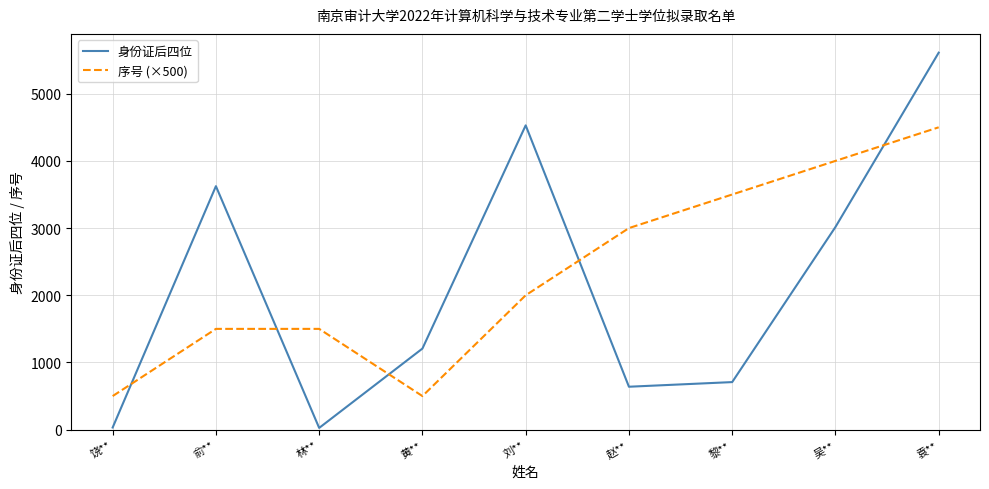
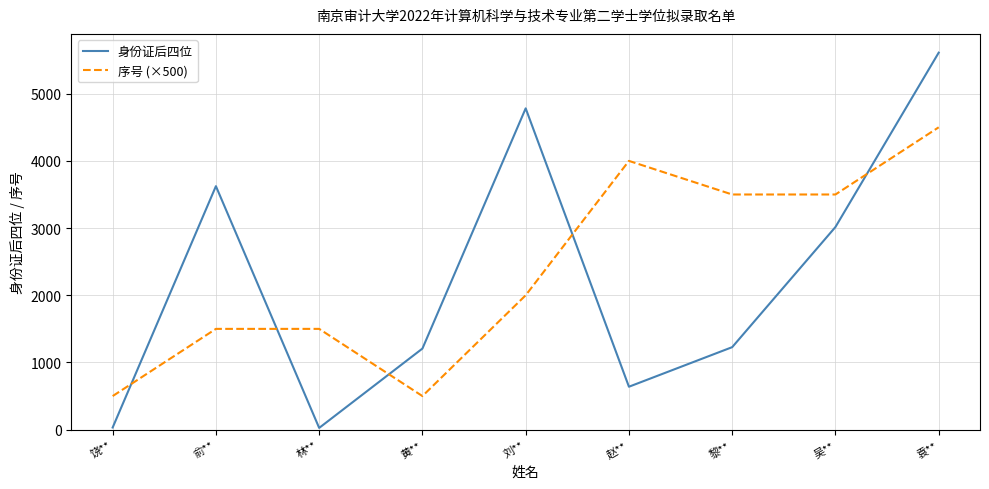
  {
    "身份证后四位": {
      "饶**": 0,
      "俞**": 3600,
      "林**": 0,
      "黄**": 1200,
-     "刘**": 4500,
+     "刘**": 4800,
      "赵**": 600,
-     "黎**": 700,
+     "黎**": 1200,
      "吴**": 3000,
      "袁**": 5600
    },
    "序号 (×500)": {
      "饶**": 500,
      "俞**": 1500,
      "林**": 1500,
      "黄**": 500,
      "刘**": 2000,
-     "赵**": 3000,
+     "赵**": 4000,
      "黎**": 3500,
-     "吴**": 4000,
+     "吴**": 3500,
      "袁**": 4500
    }
  }
